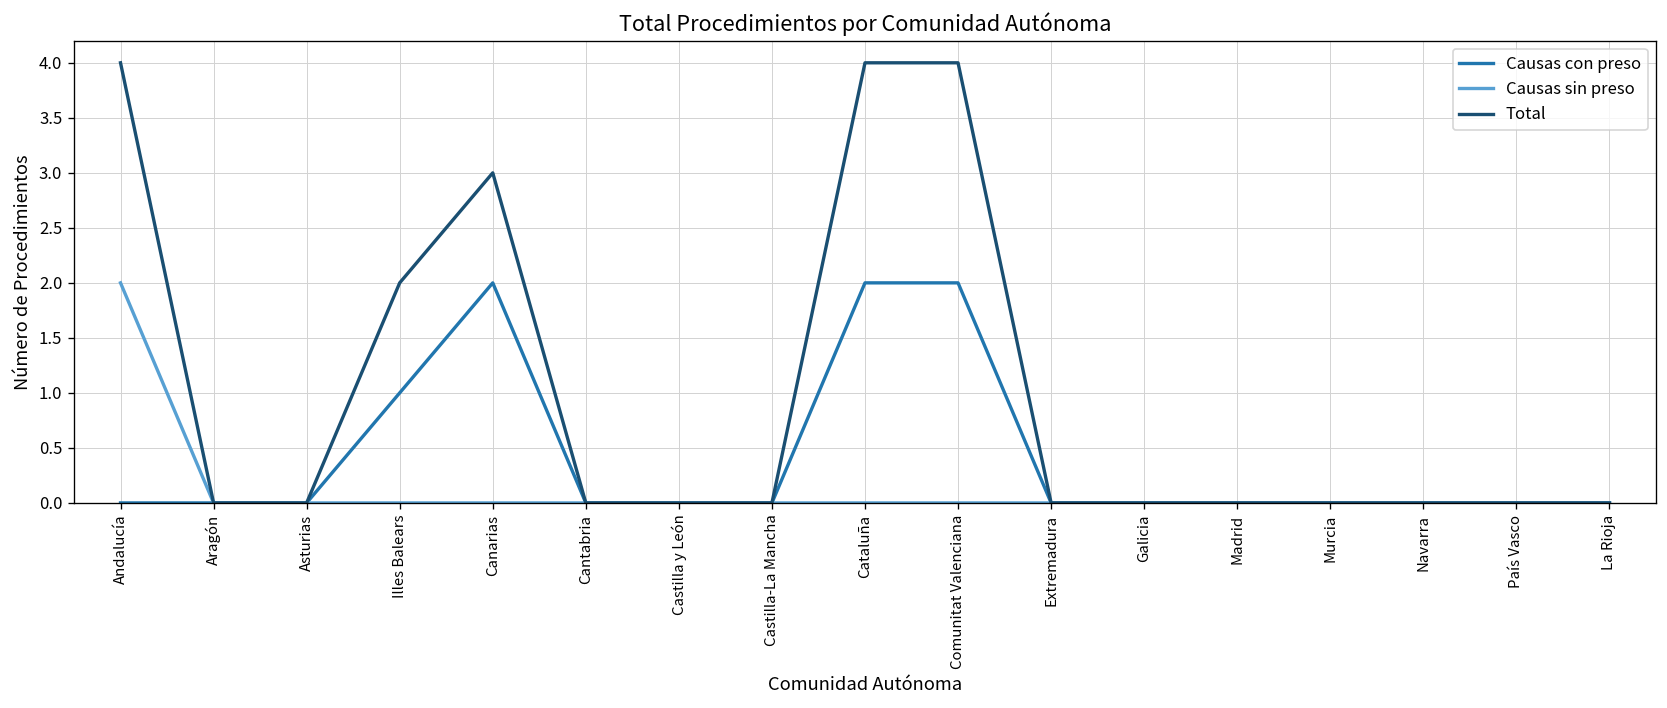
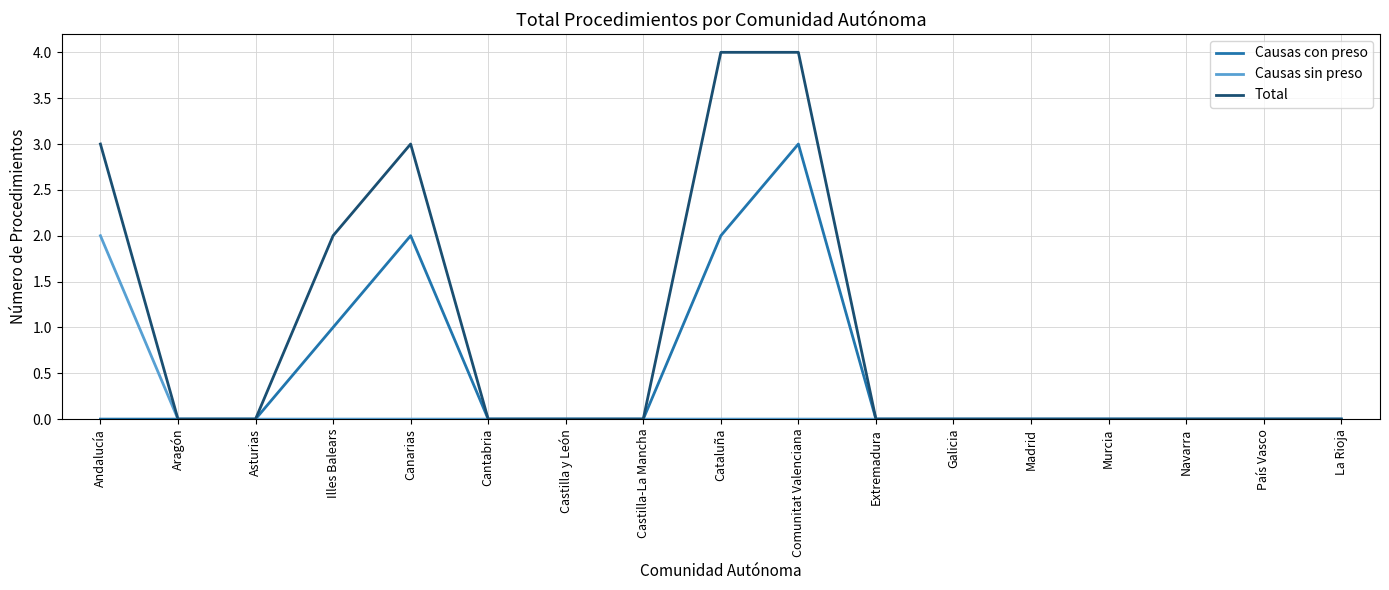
  {
    "Causas con preso": {
      "Andalucía": 0,
      "Illes Balears": 1,
      "Canarias": 2,
      "Cataluña": 2,
-     "Comunitat Valenciana": 2
+     "Comunitat Valenciana": 3
    },
    "Causas sin preso": {
      "Andalucía": 2,
      "Illes Balears": 0,
      "Canarias": 0,
      "Cataluña": 0,
      "Comunitat Valenciana": 0
    },
    "Total": {
-     "Andalucía": 4,
+     "Andalucía": 3,
      "Illes Balears": 2,
      "Canarias": 3,
      "Cataluña": 4,
      "Comunitat Valenciana": 4
    }
  }
